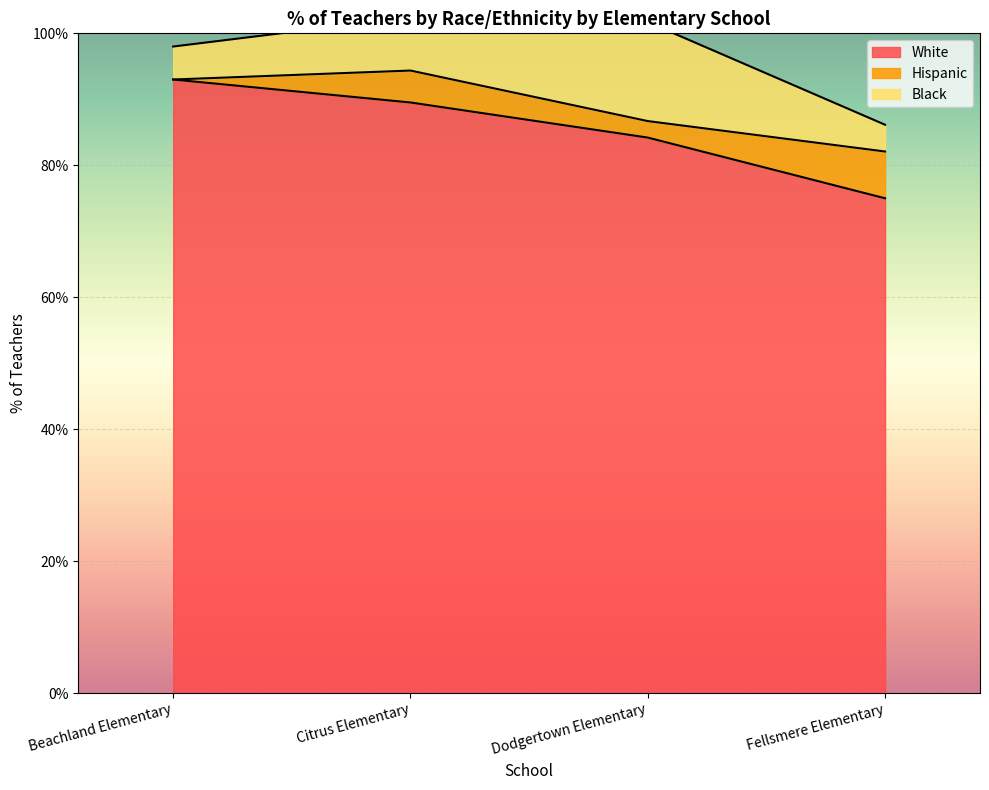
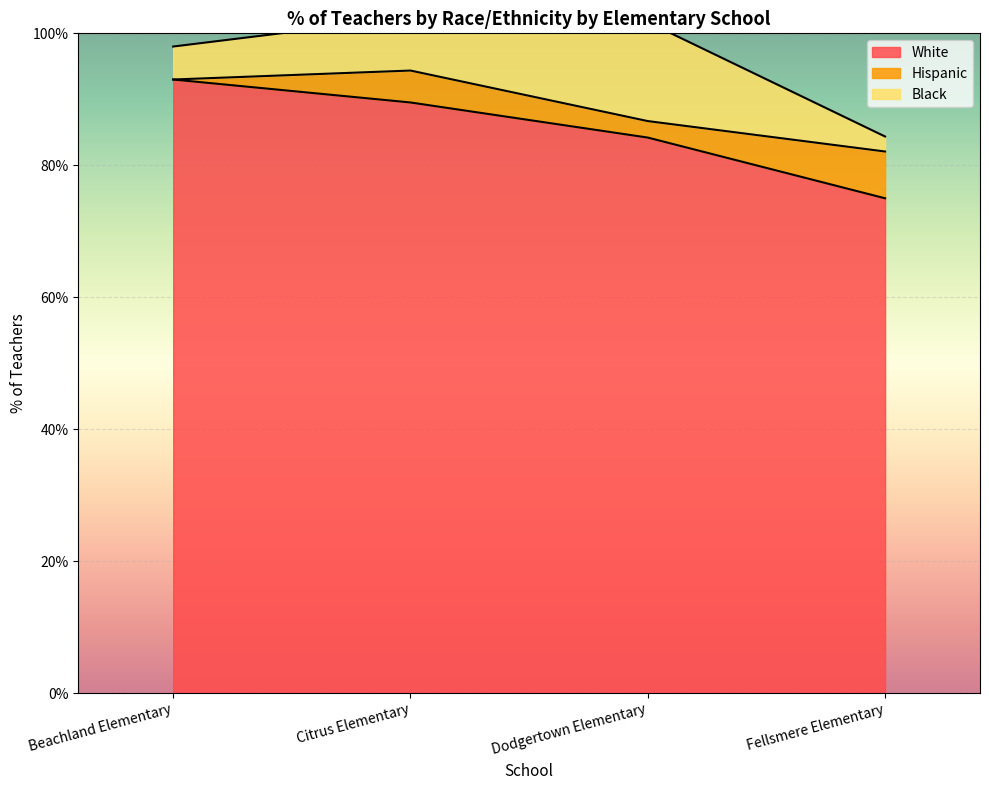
  {
    "White": {
      "Citrus Elementary": "90%",
      "Dodgertown Elementary": "84%",
      "Fellsmere Elementary": "75%"
    },
    "Hispanic": {
      "Citrus Elementary": "5%",
      "Dodgertown Elementary": "3%",
      "Fellsmere Elementary": "7%"
    },
    "Black": {
      "Beachland Elementary": "5%",
-     "Fellsmere Elementary": "4%"
+     "Fellsmere Elementary": "2%"
    }
  }
